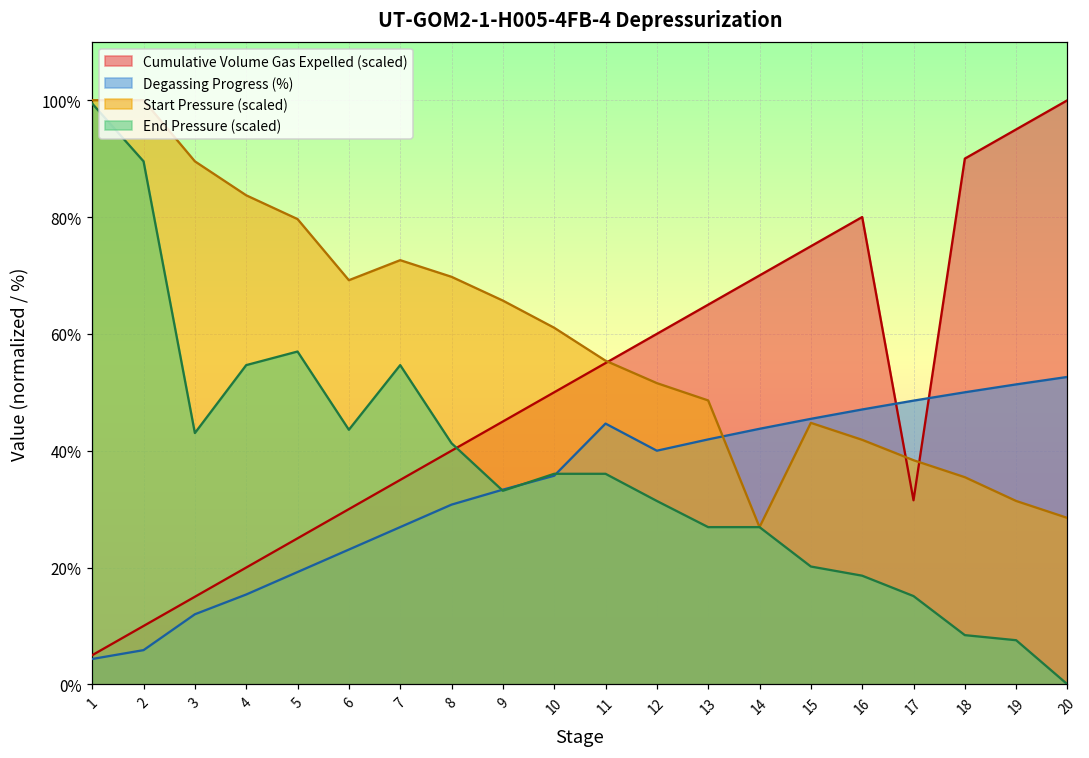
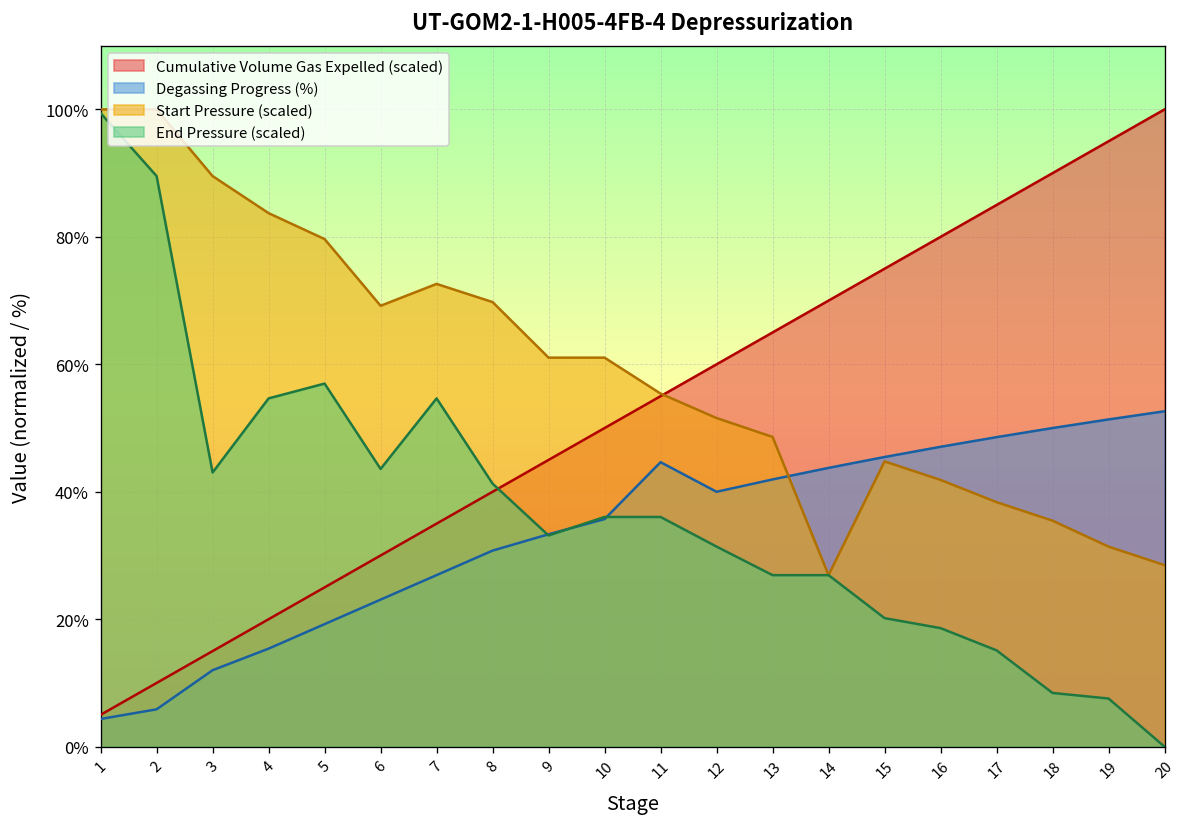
  {
    "Cumulative Volume Gas Expelled (scaled)": {
      "1": "5%",
      "2": "10%",
      "3": "15%",
      "4": "20%",
      "5": "25%",
      "6": "30%",
      "7": "35%",
      "8": "40%",
      "9": "45%",
      "10": "50%",
      "12": "60%",
      "13": "65%",
      "14": "70%",
      "15": "75%",
      "16": "80%",
-     "17": "32%",
+     "17": "85%",
      "18": "90%",
      "19": "95%",
      "20": "100%"
    },
    "Degassing Progress (%)": {
      "1": "4%",
      "2": "6%",
      "3": "12%",
      "4": "15%",
      "5": "19%",
      "6": "23%",
      "7": "27%",
      "8": "31%",
      "11": "45%",
      "12": "40%",
      "13": "42%",
      "14": "44%",
      "15": "45%",
      "16": "47%",
      "17": "49%",
      "18": "50%",
      "19": "51%",
      "20": "53%"
    },
    "Start Pressure (scaled)": {
      "1": "100%",
      "3": "90%",
      "4": "84%",
      "5": "80%",
      "6": "69%",
      "7": "73%",
      "8": "70%",
-     "9": "66%",
+     "9": "61%",
      "10": "61%",
      "12": "52%",
      "13": "49%",
      "15": "45%",
      "16": "42%",
      "17": "38%",
      "18": "35%",
      "19": "31%",
      "20": "28%"
    },
    "End Pressure (scaled)": {
      "1": "99%",
      "2": "90%",
      "3": "43%",
      "4": "55%",
      "5": "57%",
      "6": "44%",
      "7": "55%",
      "8": "41%",
      "11": "36%",
      "12": "31%",
      "13": "27%",
      "15": "20%",
      "16": "19%",
      "17": "15%",
      "18": "8%",
      "19": "8%",
      "20": "0%"
    }
  }
